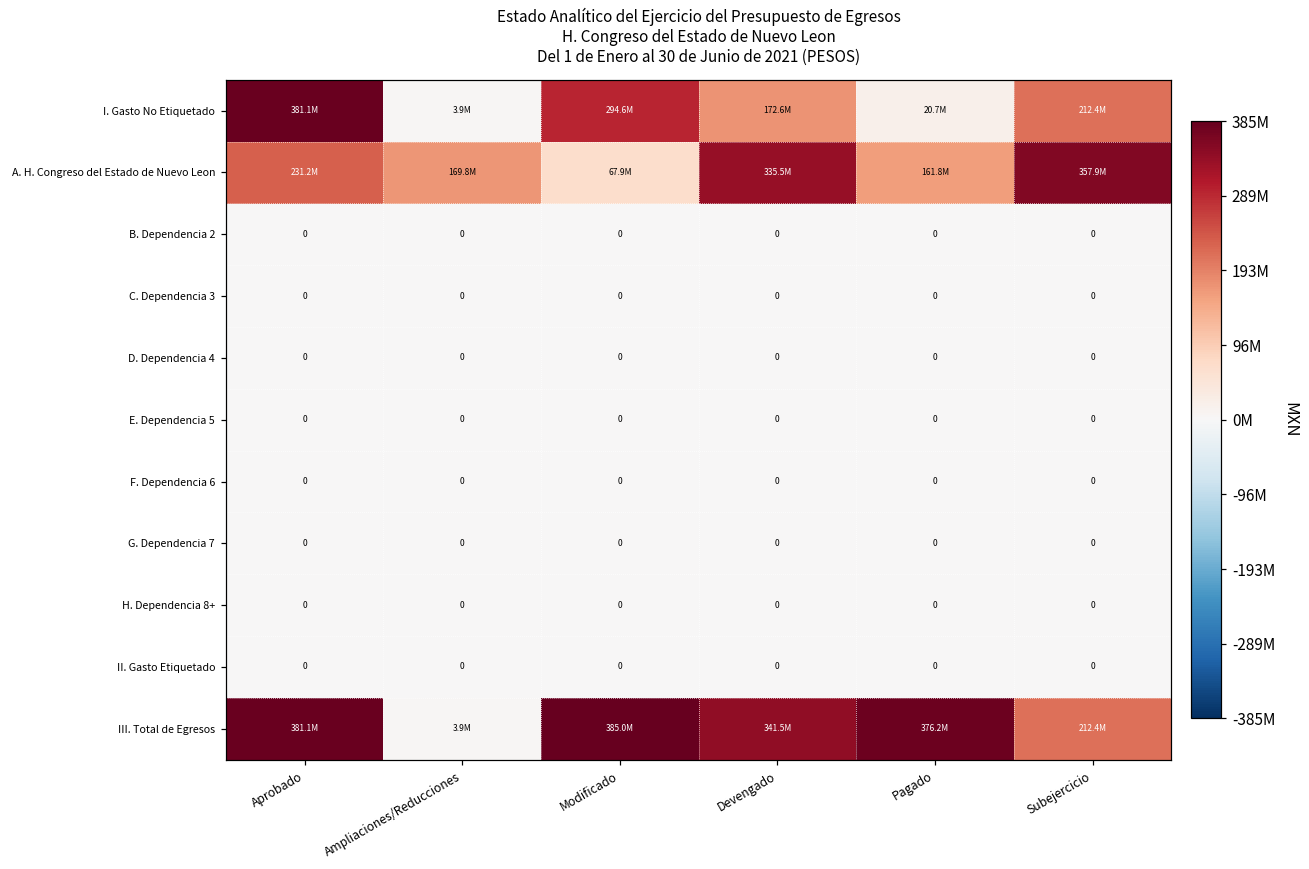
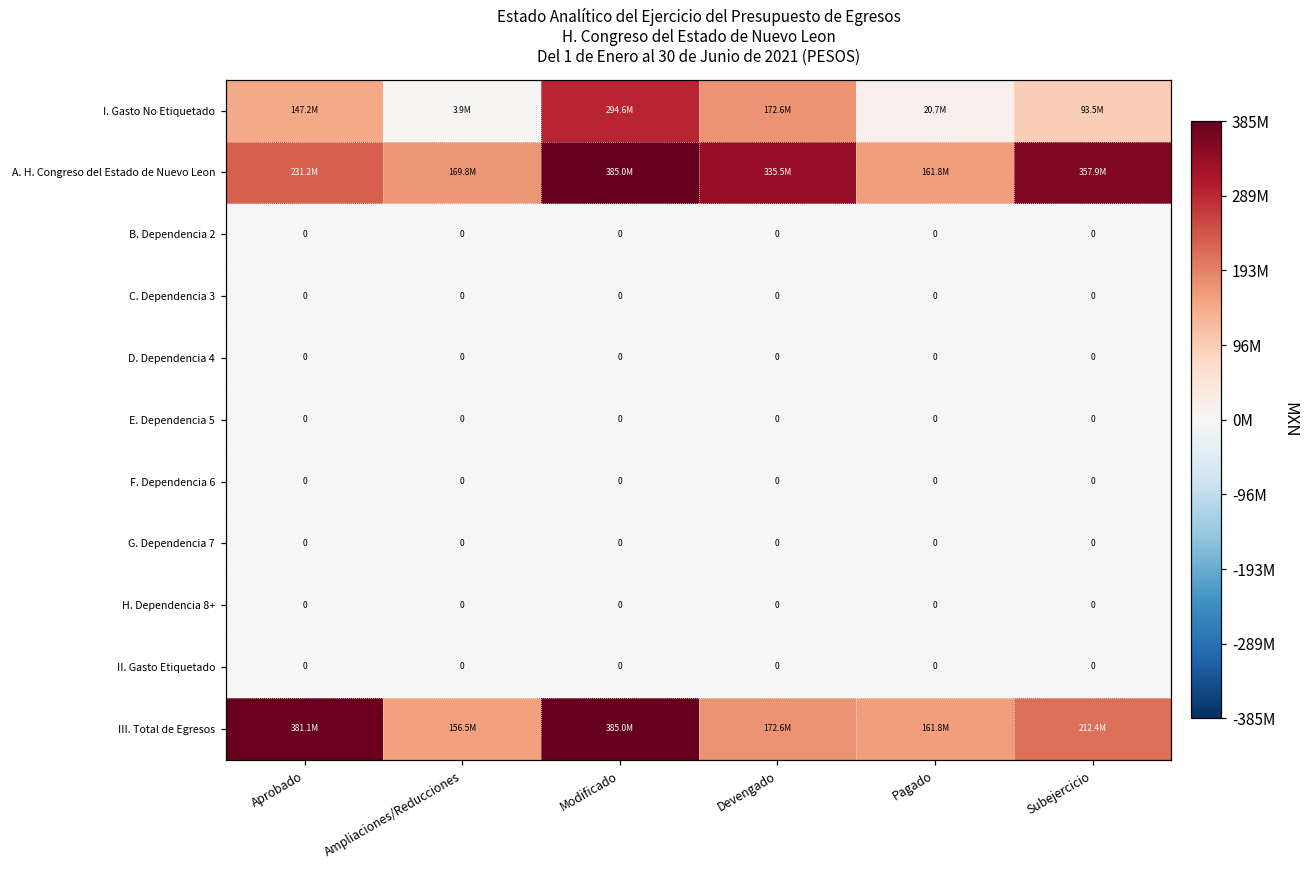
  {
    "I. Gasto No Etiquetado": {
-     "Aprobado": "381.1M",
+     "Aprobado": "147.2M",
      "Ampliaciones/Reducciones": "3.9M",
      "Modificado": "294.6M",
      "Devengado": "172.6M",
      "Pagado": "20.7M",
-     "Subejercicio": "212.4M"
+     "Subejercicio": "93.5M"
    },
    "A. H. Congreso del Estado de Nuevo Leon": {
      "Aprobado": "231.2M",
      "Ampliaciones/Reducciones": "169.8M",
-     "Modificado": "67.9M",
+     "Modificado": "385.0M",
      "Devengado": "335.5M",
      "Pagado": "161.8M",
      "Subejercicio": "357.9M"
    },
    "B. Dependencia 2": {
      "Aprobado": "0",
      "Ampliaciones/Reducciones": "0",
      "Modificado": "0",
      "Devengado": "0",
      "Pagado": "0",
      "Subejercicio": "0"
    },
    "C. Dependencia 3": {
      "Aprobado": "0",
      "Ampliaciones/Reducciones": "0",
      "Modificado": "0",
      "Devengado": "0",
      "Pagado": "0",
      "Subejercicio": "0"
    },
    "D. Dependencia 4": {
      "Aprobado": "0",
      "Ampliaciones/Reducciones": "0",
      "Modificado": "0",
      "Devengado": "0",
      "Pagado": "0",
      "Subejercicio": "0"
    },
    "E. Dependencia 5": {
      "Aprobado": "0",
      "Ampliaciones/Reducciones": "0",
      "Modificado": "0",
      "Devengado": "0",
      "Pagado": "0",
      "Subejercicio": "0"
    },
    "F. Dependencia 6": {
      "Aprobado": "0",
      "Ampliaciones/Reducciones": "0",
      "Modificado": "0",
      "Devengado": "0",
      "Pagado": "0",
      "Subejercicio": "0"
    },
    "G. Dependencia 7": {
      "Aprobado": "0",
      "Ampliaciones/Reducciones": "0",
      "Modificado": "0",
      "Devengado": "0",
      "Pagado": "0",
      "Subejercicio": "0"
    },
    "H. Dependencia 8+": {
      "Aprobado": "0",
      "Ampliaciones/Reducciones": "0",
      "Modificado": "0",
      "Devengado": "0",
      "Pagado": "0",
      "Subejercicio": "0"
    },
    "II. Gasto Etiquetado": {
      "Aprobado": "0",
      "Ampliaciones/Reducciones": "0",
      "Modificado": "0",
      "Devengado": "0",
      "Pagado": "0",
      "Subejercicio": "0"
    },
    "III. Total de Egresos": {
      "Aprobado": "381.1M",
-     "Ampliaciones/Reducciones": "3.9M",
+     "Ampliaciones/Reducciones": "156.5M",
      "Modificado": "385.0M",
-     "Devengado": "341.5M",
-     "Pagado": "376.2M",
+     "Devengado": "172.6M",
+     "Pagado": "161.8M",
      "Subejercicio": "212.4M"
    }
  }
